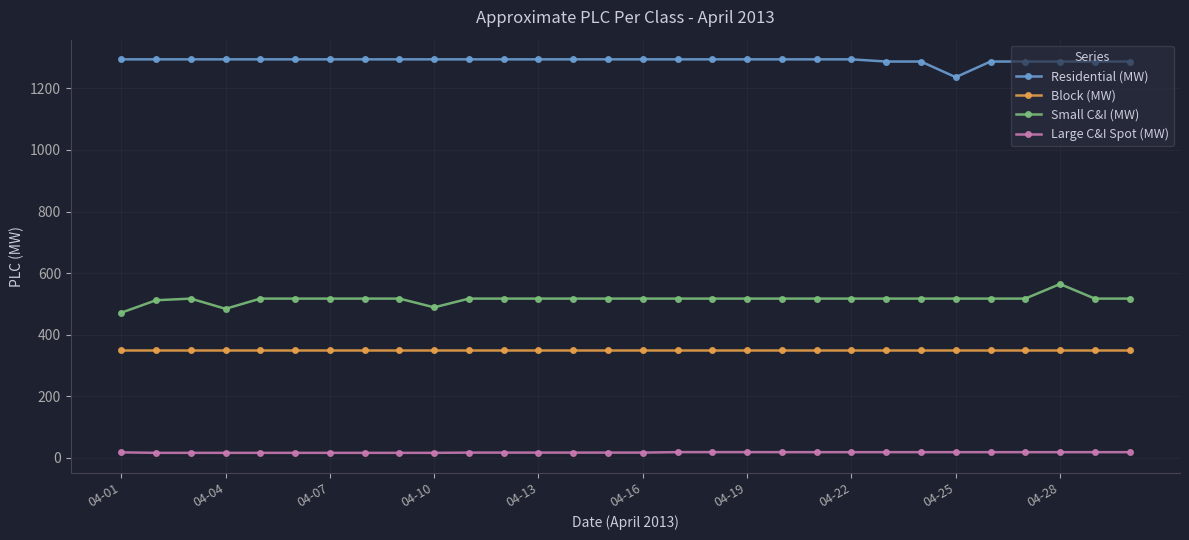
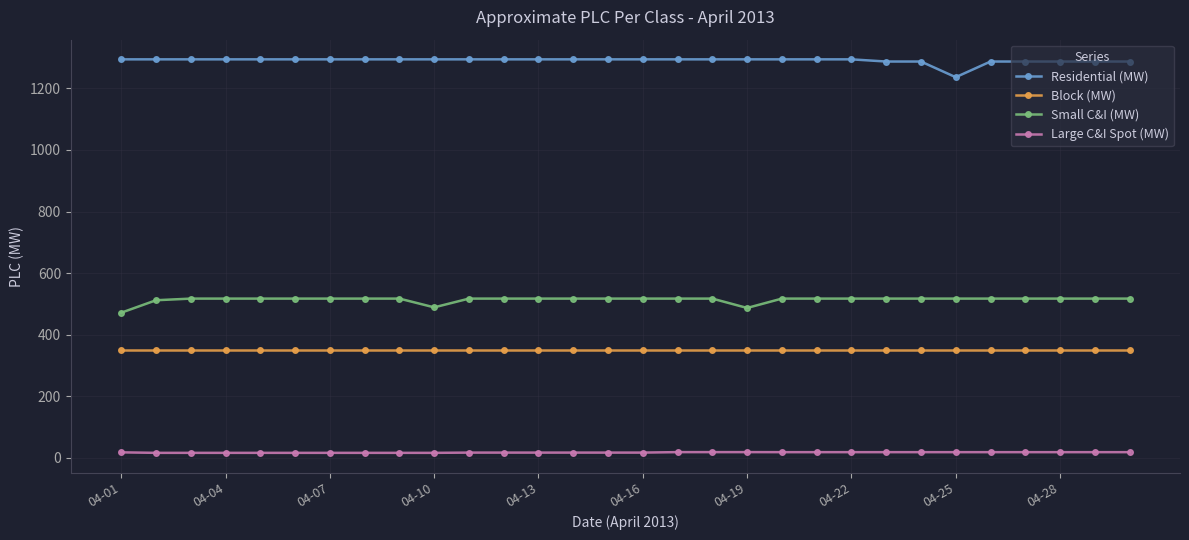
  {
    "Residential (MW)": {
      "04-01": 1290,
      "04-04": 1290,
      "04-07": 1290,
      "04-10": 1290,
      "04-13": 1290,
      "04-16": 1290,
      "04-19": 1290,
      "04-22": 1290,
      "04-25": 1240
    },
    "Block (MW)": {
      "04-01": 350,
      "04-04": 350,
      "04-07": 350,
      "04-10": 350,
      "04-13": 350,
      "04-16": 350,
      "04-19": 350,
      "04-22": 350,
      "04-25": 350,
      "04-28": 350
    },
    "Small C&I (MW)": {
      "04-01": 470,
-     "04-04": 480,
+     "04-04": 520,
      "04-07": 520,
      "04-10": 490,
      "04-13": 520,
      "04-16": 520,
-     "04-19": 520,
+     "04-19": 490,
      "04-22": 520,
      "04-25": 520,
-     "04-28": 560
+     "04-28": 520
    },
    "Large C&I Spot (MW)": {
      "04-01": 20,
      "04-04": 20,
      "04-07": 20,
      "04-10": 20,
      "04-13": 20,
      "04-16": 20,
      "04-19": 20,
      "04-22": 20,
      "04-25": 20,
      "04-28": 20
    }
  }
